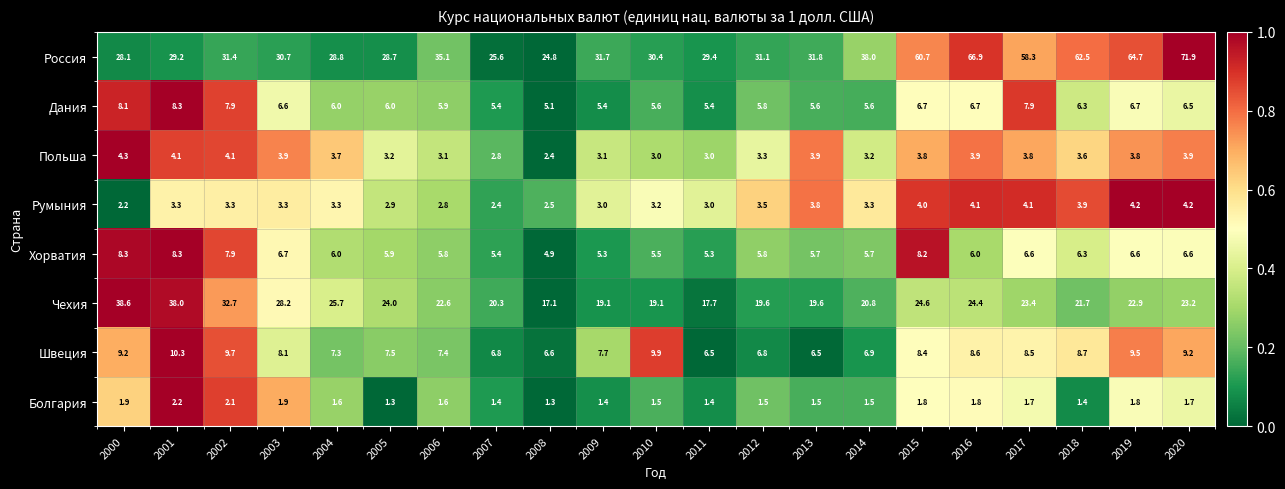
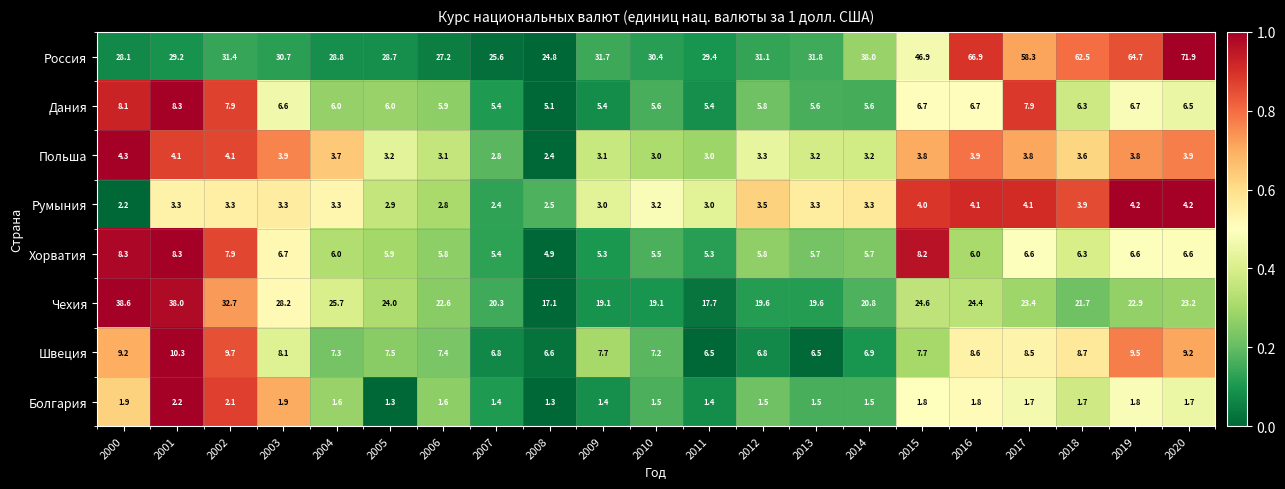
  {
    "Россия": {
      "2000": 28.1,
      "2001": 29.2,
      "2002": 31.4,
      "2003": 30.7,
      "2004": 28.8,
      "2005": 28.7,
-     "2006": 35.1,
+     "2006": 27.2,
      "2007": 25.6,
      "2008": 24.8,
      "2009": 31.7,
      "2010": 30.4,
      "2011": 29.4,
      "2012": 31.1,
      "2013": 31.8,
      "2014": 38.0,
-     "2015": 60.7,
+     "2015": 46.9,
      "2016": 66.9,
      "2017": 58.3,
      "2018": 62.5,
      "2019": 64.7,
      "2020": 71.9
    },
    "Дания": {
      "2000": 8.1,
      "2001": 8.3,
      "2002": 7.9,
      "2003": 6.6,
      "2004": 6.0,
      "2005": 6.0,
      "2006": 5.9,
      "2007": 5.4,
      "2008": 5.1,
      "2009": 5.4,
      "2010": 5.6,
      "2011": 5.4,
      "2012": 5.8,
      "2013": 5.6,
      "2014": 5.6,
      "2015": 6.7,
      "2016": 6.7,
      "2017": 7.9,
      "2018": 6.3,
      "2019": 6.7,
      "2020": 6.5
    },
    "Польша": {
      "2000": 4.3,
      "2001": 4.1,
      "2002": 4.1,
      "2003": 3.9,
      "2004": 3.7,
      "2005": 3.2,
      "2006": 3.1,
      "2007": 2.8,
      "2008": 2.4,
      "2009": 3.1,
      "2010": 3.0,
      "2011": 3.0,
      "2012": 3.3,
-     "2013": 3.9,
+     "2013": 3.2,
      "2014": 3.2,
      "2015": 3.8,
      "2016": 3.9,
      "2017": 3.8,
      "2018": 3.6,
      "2019": 3.8,
      "2020": 3.9
    },
    "Румыния": {
      "2000": 2.2,
      "2001": 3.3,
      "2002": 3.3,
      "2003": 3.3,
      "2004": 3.3,
      "2005": 2.9,
      "2006": 2.8,
      "2007": 2.4,
      "2008": 2.5,
      "2009": 3.0,
      "2010": 3.2,
      "2011": 3.0,
      "2012": 3.5,
-     "2013": 3.8,
+     "2013": 3.3,
      "2014": 3.3,
      "2015": 4.0,
      "2016": 4.1,
      "2017": 4.1,
      "2018": 3.9,
      "2019": 4.2,
      "2020": 4.2
    },
    "Хорватия": {
      "2000": 8.3,
      "2001": 8.3,
      "2002": 7.9,
      "2003": 6.7,
      "2004": 6.0,
      "2005": 5.9,
      "2006": 5.8,
      "2007": 5.4,
      "2008": 4.9,
      "2009": 5.3,
      "2010": 5.5,
      "2011": 5.3,
      "2012": 5.8,
      "2013": 5.7,
      "2014": 5.7,
      "2015": 8.2,
      "2016": 6.0,
      "2017": 6.6,
      "2018": 6.3,
      "2019": 6.6,
      "2020": 6.6
    },
    "Чехия": {
      "2000": 38.6,
      "2001": 38.0,
      "2002": 32.7,
      "2003": 28.2,
      "2004": 25.7,
      "2005": 24.0,
      "2006": 22.6,
      "2007": 20.3,
      "2008": 17.1,
      "2009": 19.1,
      "2010": 19.1,
      "2011": 17.7,
      "2012": 19.6,
      "2013": 19.6,
      "2014": 20.8,
      "2015": 24.6,
      "2016": 24.4,
      "2017": 23.4,
      "2018": 21.7,
      "2019": 22.9,
      "2020": 23.2
    },
    "Швеция": {
      "2000": 9.2,
      "2001": 10.3,
      "2002": 9.7,
      "2003": 8.1,
      "2004": 7.3,
      "2005": 7.5,
      "2006": 7.4,
      "2007": 6.8,
      "2008": 6.6,
      "2009": 7.7,
-     "2010": 9.9,
+     "2010": 7.2,
      "2011": 6.5,
      "2012": 6.8,
      "2013": 6.5,
      "2014": 6.9,
-     "2015": 8.4,
+     "2015": 7.7,
      "2016": 8.6,
      "2017": 8.5,
      "2018": 8.7,
      "2019": 9.5,
      "2020": 9.2
    },
    "Болгария": {
      "2000": 1.9,
      "2001": 2.2,
      "2002": 2.1,
      "2003": 1.9,
      "2004": 1.6,
      "2005": 1.3,
      "2006": 1.6,
      "2007": 1.4,
      "2008": 1.3,
      "2009": 1.4,
      "2010": 1.5,
      "2011": 1.4,
      "2012": 1.5,
      "2013": 1.5,
      "2014": 1.5,
      "2015": 1.8,
      "2016": 1.8,
      "2017": 1.7,
-     "2018": 1.4,
+     "2018": 1.7,
      "2019": 1.8,
      "2020": 1.7
    }
  }
